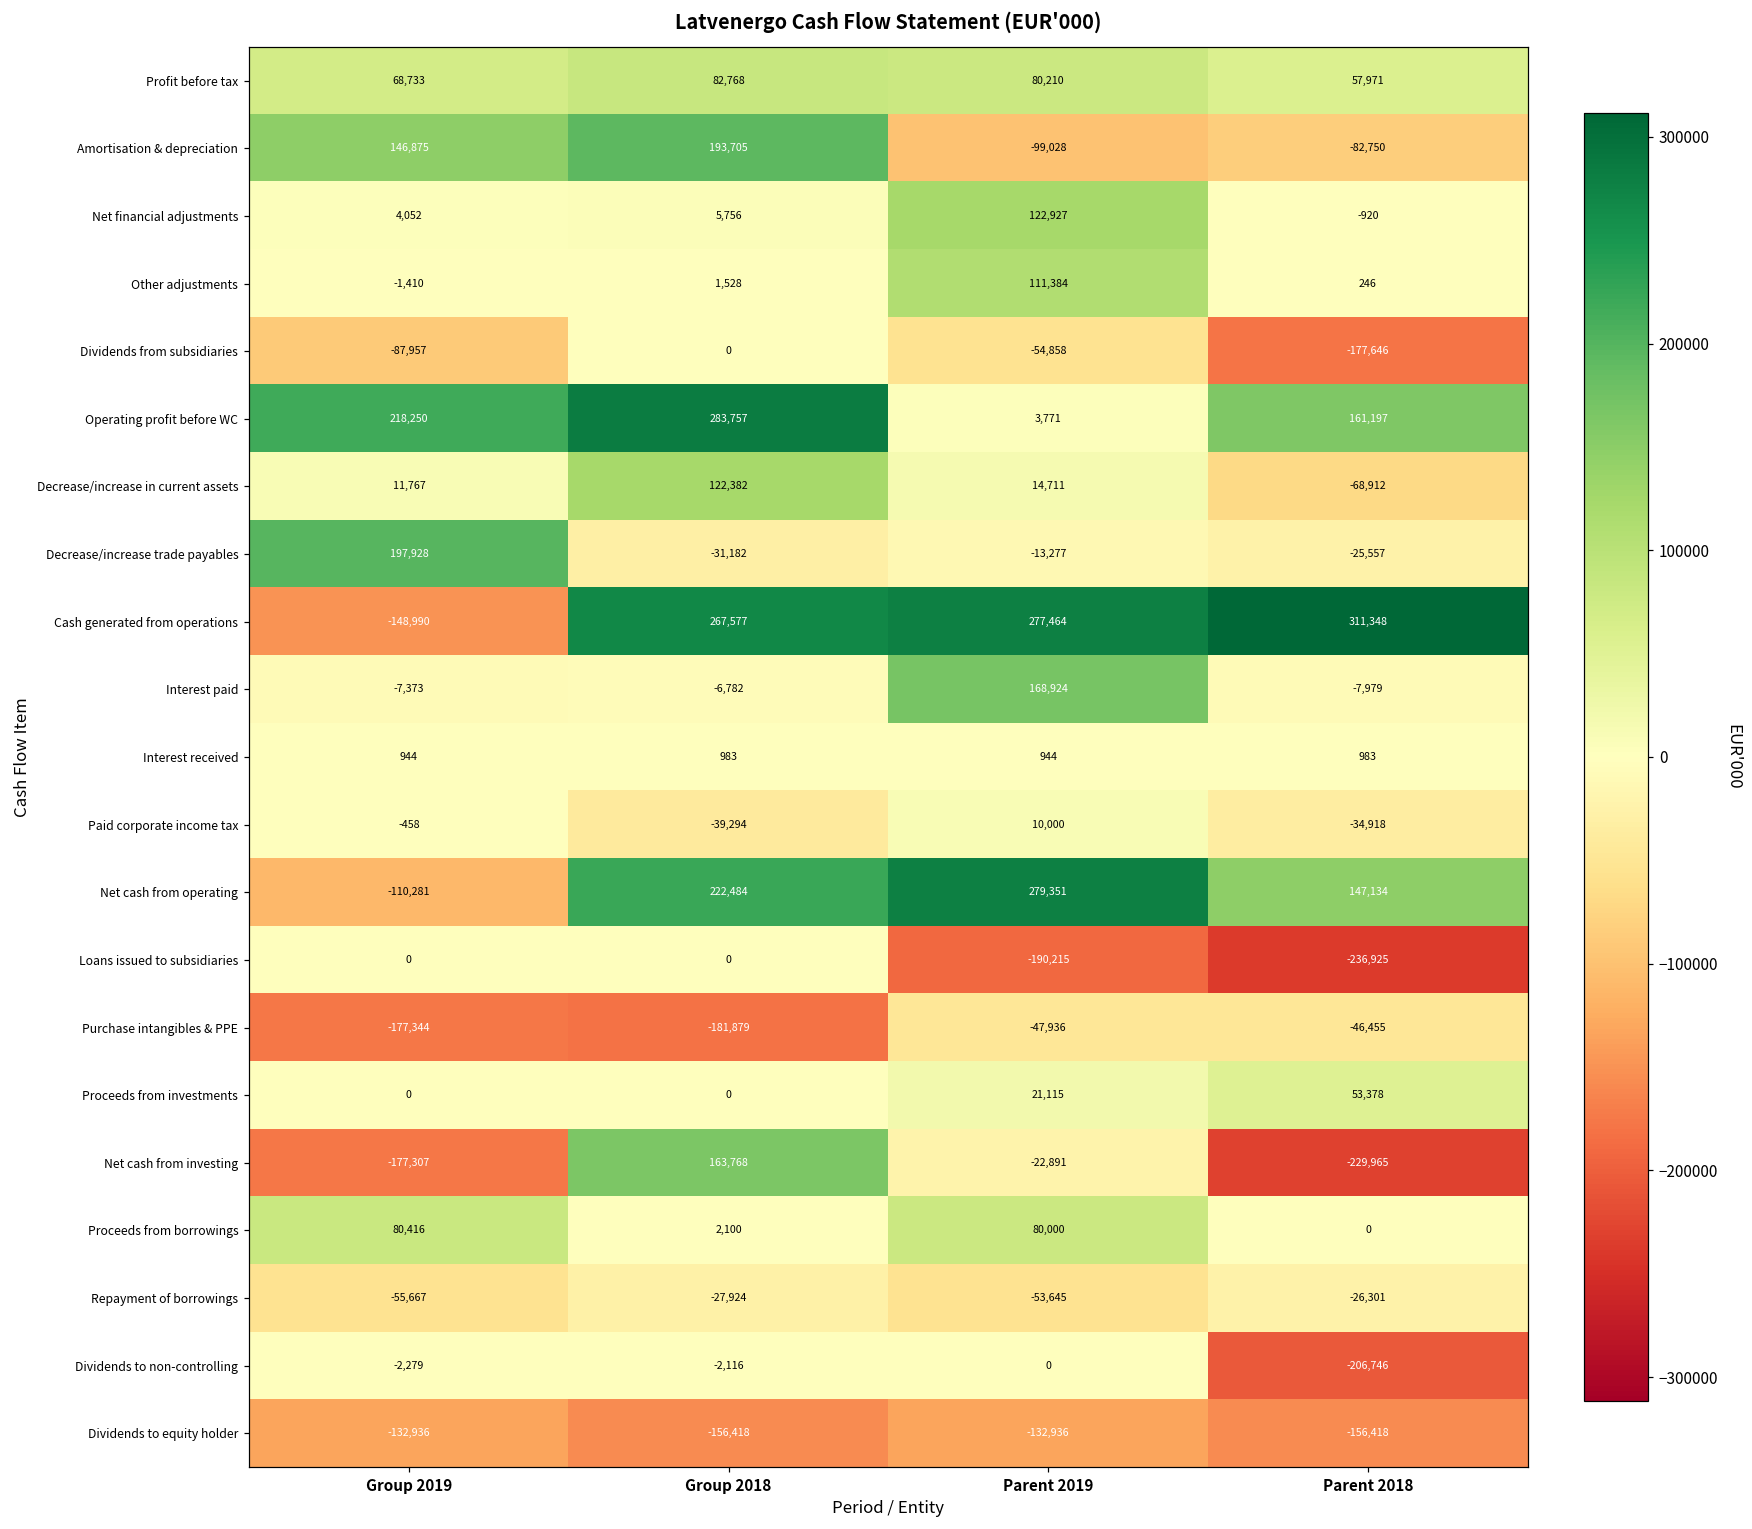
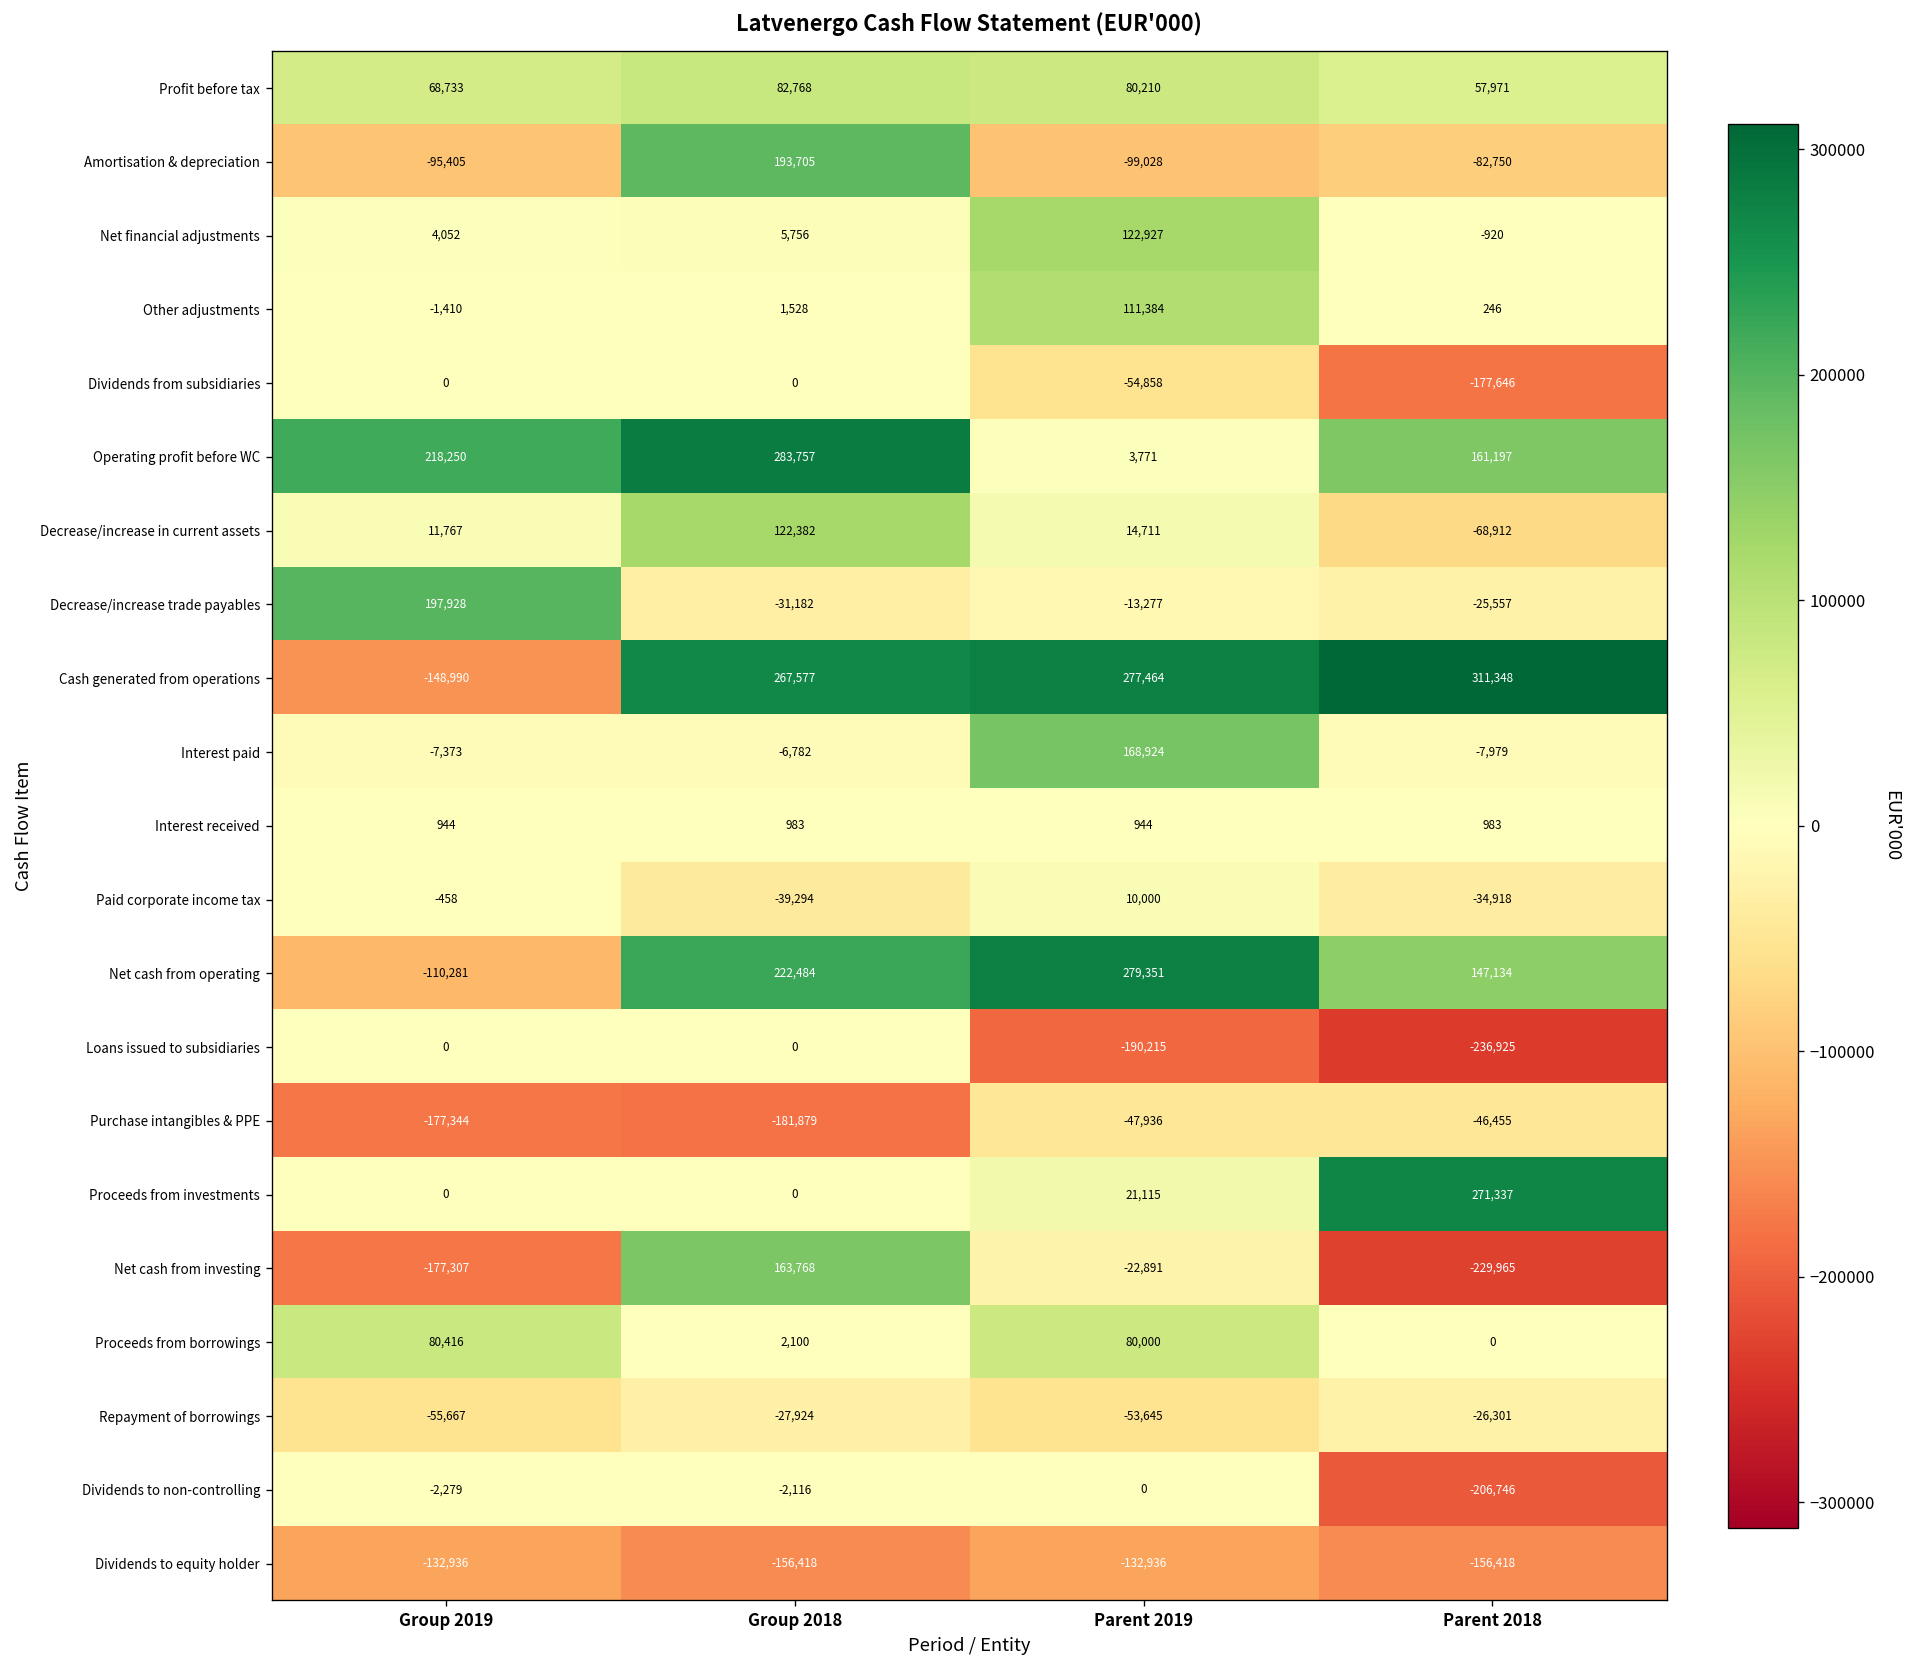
  {
    "Profit before tax": {
      "Group 2019": "68,733",
      "Group 2018": "82,768",
      "Parent 2019": "80,210",
      "Parent 2018": "57,971"
    },
    "Amortisation & depreciation": {
-     "Group 2019": "146,875",
+     "Group 2019": "-95,405",
      "Group 2018": "193,705",
      "Parent 2019": "-99,028",
      "Parent 2018": "-82,750"
    },
    "Net financial adjustments": {
      "Group 2019": "4,052",
      "Group 2018": "5,756",
      "Parent 2019": "122,927",
      "Parent 2018": "-920"
    },
    "Other adjustments": {
      "Group 2019": "-1,410",
      "Group 2018": "1,528",
      "Parent 2019": "111,384",
      "Parent 2018": "246"
    },
    "Dividends from subsidiaries": {
-     "Group 2019": "-87,957",
+     "Group 2019": "0",
      "Group 2018": "0",
      "Parent 2019": "-54,858",
      "Parent 2018": "-177,646"
    },
    "Operating profit before WC": {
      "Group 2019": "218,250",
      "Group 2018": "283,757",
      "Parent 2019": "3,771",
      "Parent 2018": "161,197"
    },
    "Decrease/increase in current assets": {
      "Group 2019": "11,767",
      "Group 2018": "122,382",
      "Parent 2019": "14,711",
      "Parent 2018": "-68,912"
    },
    "Decrease/increase trade payables": {
      "Group 2019": "197,928",
      "Group 2018": "-31,182",
      "Parent 2019": "-13,277",
      "Parent 2018": "-25,557"
    },
    "Cash generated from operations": {
      "Group 2019": "-148,990",
      "Group 2018": "267,577",
      "Parent 2019": "277,464",
      "Parent 2018": "311,348"
    },
    "Interest paid": {
      "Group 2019": "-7,373",
      "Group 2018": "-6,782",
      "Parent 2019": "168,924",
      "Parent 2018": "-7,979"
    },
    "Interest received": {
      "Group 2019": "944",
      "Group 2018": "983",
      "Parent 2019": "944",
      "Parent 2018": "983"
    },
    "Paid corporate income tax": {
      "Group 2019": "-458",
      "Group 2018": "-39,294",
      "Parent 2019": "10,000",
      "Parent 2018": "-34,918"
    },
    "Net cash from operating": {
      "Group 2019": "-110,281",
      "Group 2018": "222,484",
      "Parent 2019": "279,351",
      "Parent 2018": "147,134"
    },
    "Loans issued to subsidiaries": {
      "Group 2019": "0",
      "Group 2018": "0",
      "Parent 2019": "-190,215",
      "Parent 2018": "-236,925"
    },
    "Purchase intangibles & PPE": {
      "Group 2019": "-177,344",
      "Group 2018": "-181,879",
      "Parent 2019": "-47,936",
      "Parent 2018": "-46,455"
    },
    "Proceeds from investments": {
      "Group 2019": "0",
      "Group 2018": "0",
      "Parent 2019": "21,115",
-     "Parent 2018": "53,378"
+     "Parent 2018": "271,337"
    },
    "Net cash from investing": {
      "Group 2019": "-177,307",
      "Group 2018": "163,768",
      "Parent 2019": "-22,891",
      "Parent 2018": "-229,965"
    },
    "Proceeds from borrowings": {
      "Group 2019": "80,416",
      "Group 2018": "2,100",
      "Parent 2019": "80,000",
      "Parent 2018": "0"
    },
    "Repayment of borrowings": {
      "Group 2019": "-55,667",
      "Group 2018": "-27,924",
      "Parent 2019": "-53,645",
      "Parent 2018": "-26,301"
    },
    "Dividends to non-controlling": {
      "Group 2019": "-2,279",
      "Group 2018": "-2,116",
      "Parent 2019": "0",
      "Parent 2018": "-206,746"
    },
    "Dividends to equity holder": {
      "Group 2019": "-132,936",
      "Group 2018": "-156,418",
      "Parent 2019": "-132,936",
      "Parent 2018": "-156,418"
    }
  }
